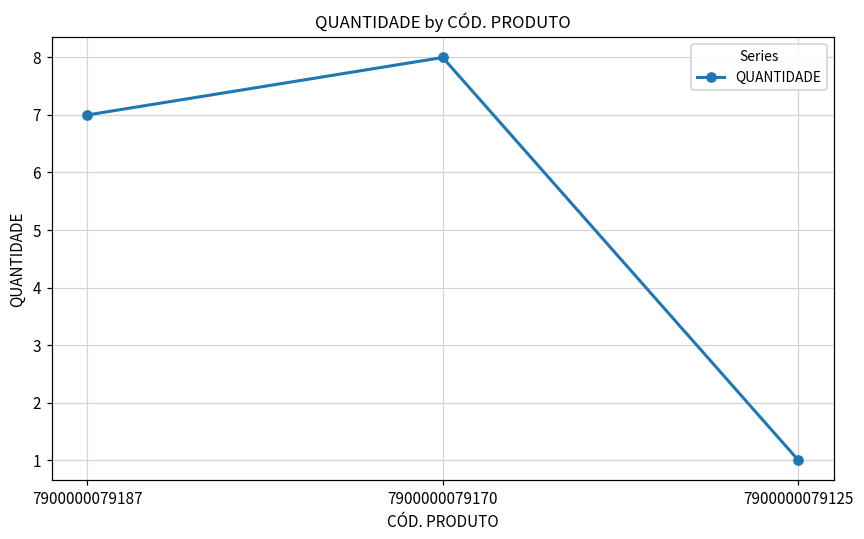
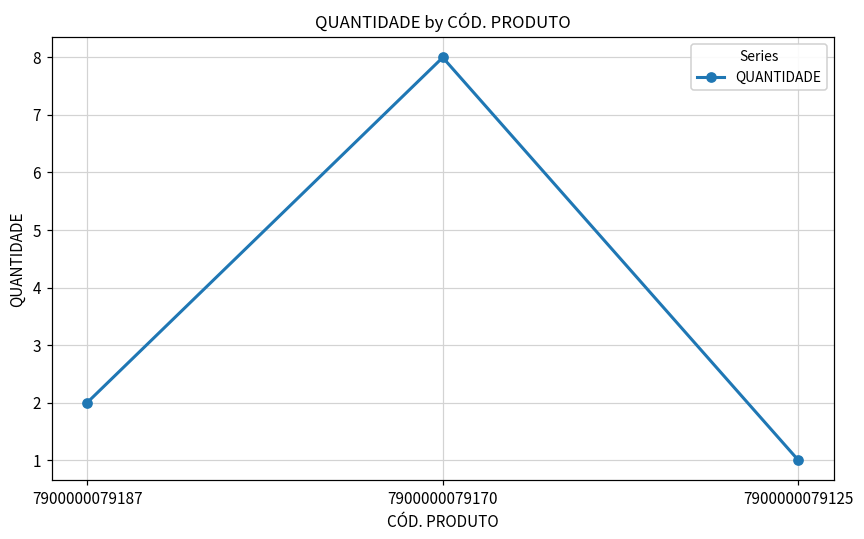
  {
-   "7900000079187": 7,
+   "7900000079187": 2,
    "7900000079170": 8,
    "7900000079125": 1
  }
